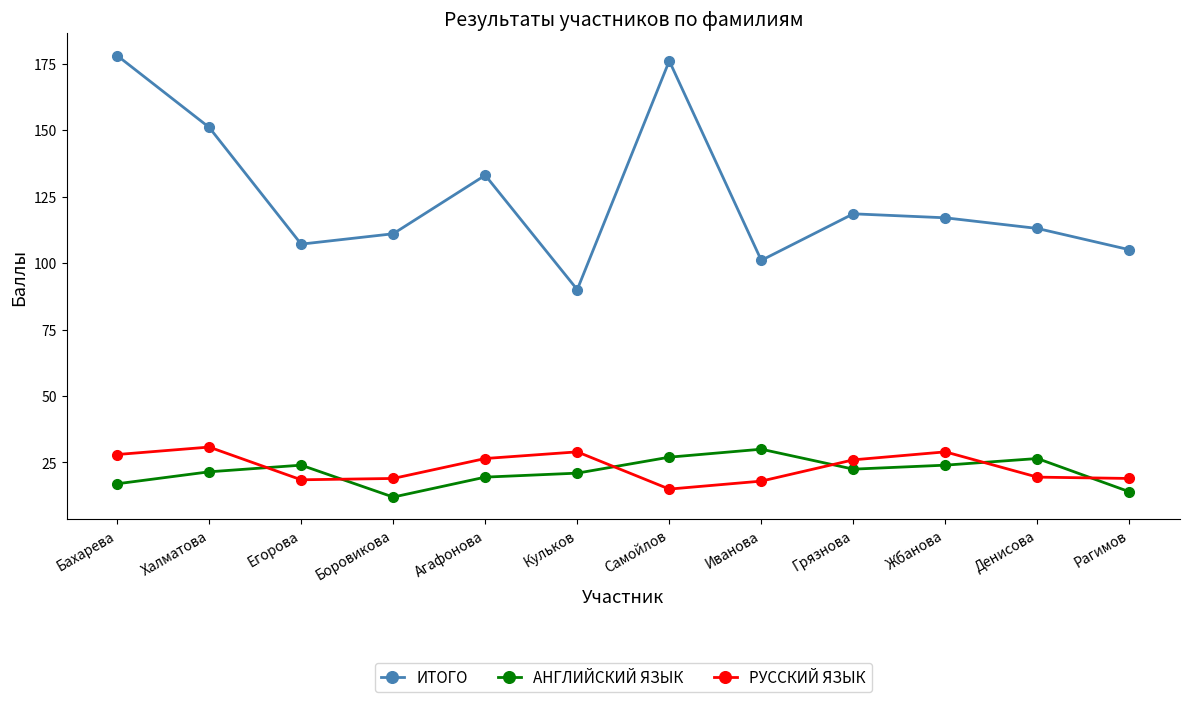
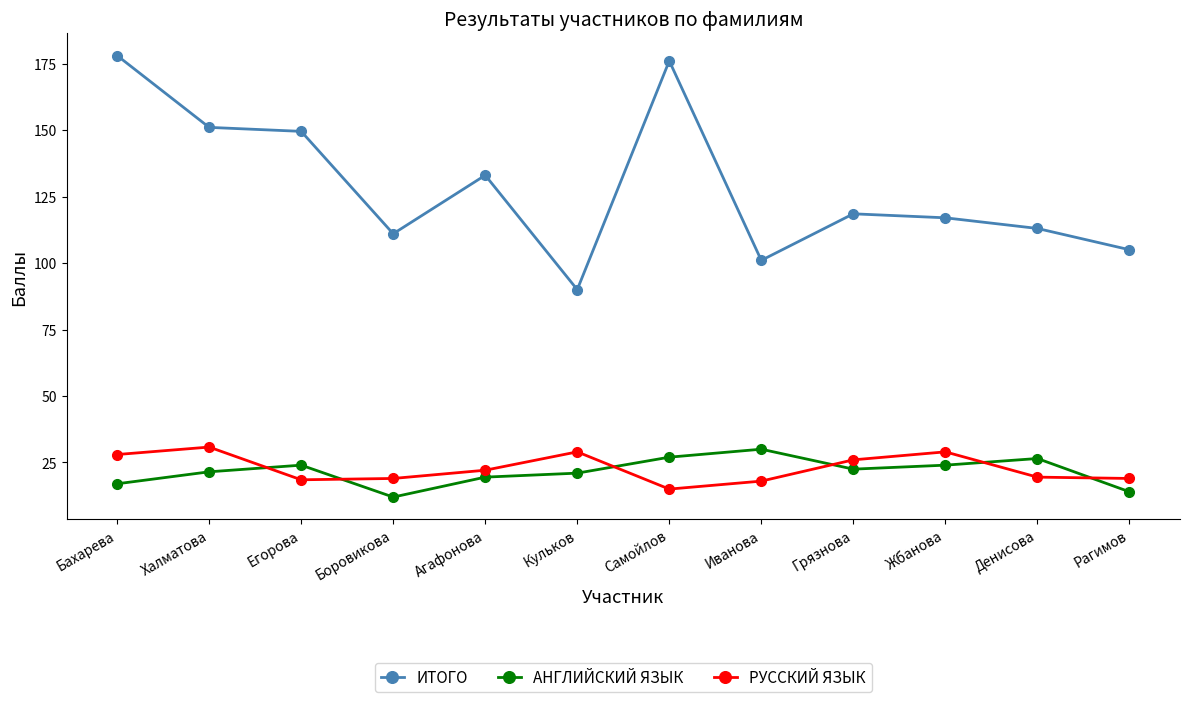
  {
    "ИТОГО": {
      "Бахарева": 178,
      "Халматова": 151,
-     "Егорова": 107,
+     "Егорова": 150,
      "Боровикова": 111,
      "Агафонова": 133,
      "Кульков": 90,
      "Самойлов": 176,
      "Иванова": 101,
      "Грязнова": 119,
      "Жбанова": 117,
      "Денисова": 113,
      "Рагимов": 105
    },
    "АНГЛИЙСКИЙ ЯЗЫК": {
      "Бахарева": 17,
      "Халматова": 22,
      "Егорова": 24,
      "Боровикова": 12,
      "Агафонова": 20,
      "Кульков": 21,
      "Самойлов": 27,
      "Иванова": 30,
      "Грязнова": 23,
      "Жбанова": 24,
      "Денисова": 27,
      "Рагимов": 14
    },
    "РУССКИЙ ЯЗЫК": {
      "Бахарева": 28,
      "Халматова": 31,
      "Егорова": 19,
      "Боровикова": 19,
-     "Агафонова": 27,
+     "Агафонова": 22,
      "Кульков": 29,
      "Самойлов": 15,
      "Иванова": 18,
      "Грязнова": 26,
      "Жбанова": 29,
      "Денисова": 20,
      "Рагимов": 19
    }
  }
